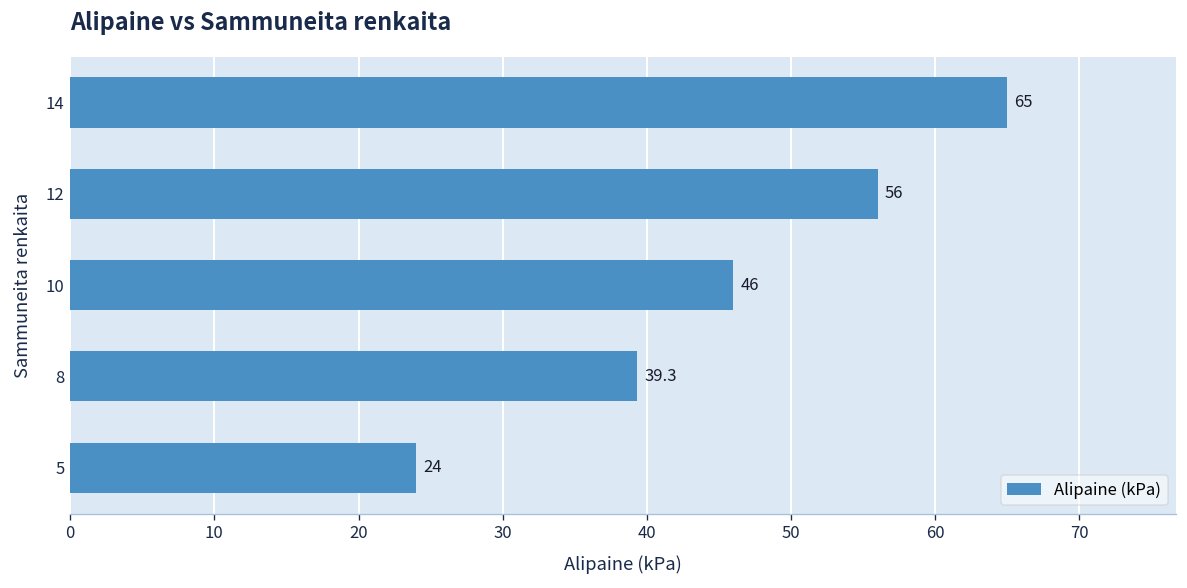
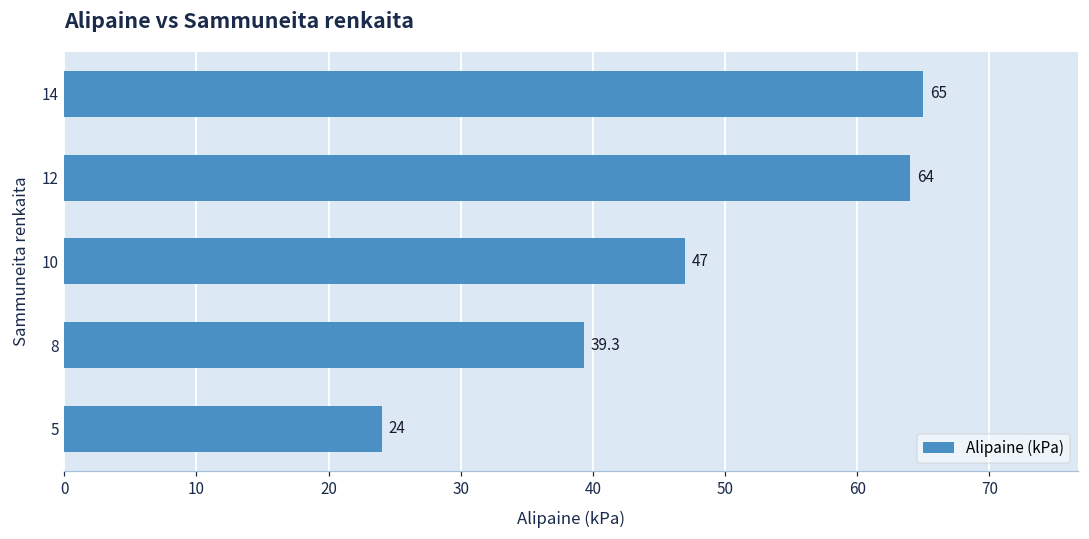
  {
    "14": 65,
-   "12": 56,
-   "10": 46,
+   "12": 64,
+   "10": 47,
    "8": 39.3,
    "5": 24
  }
